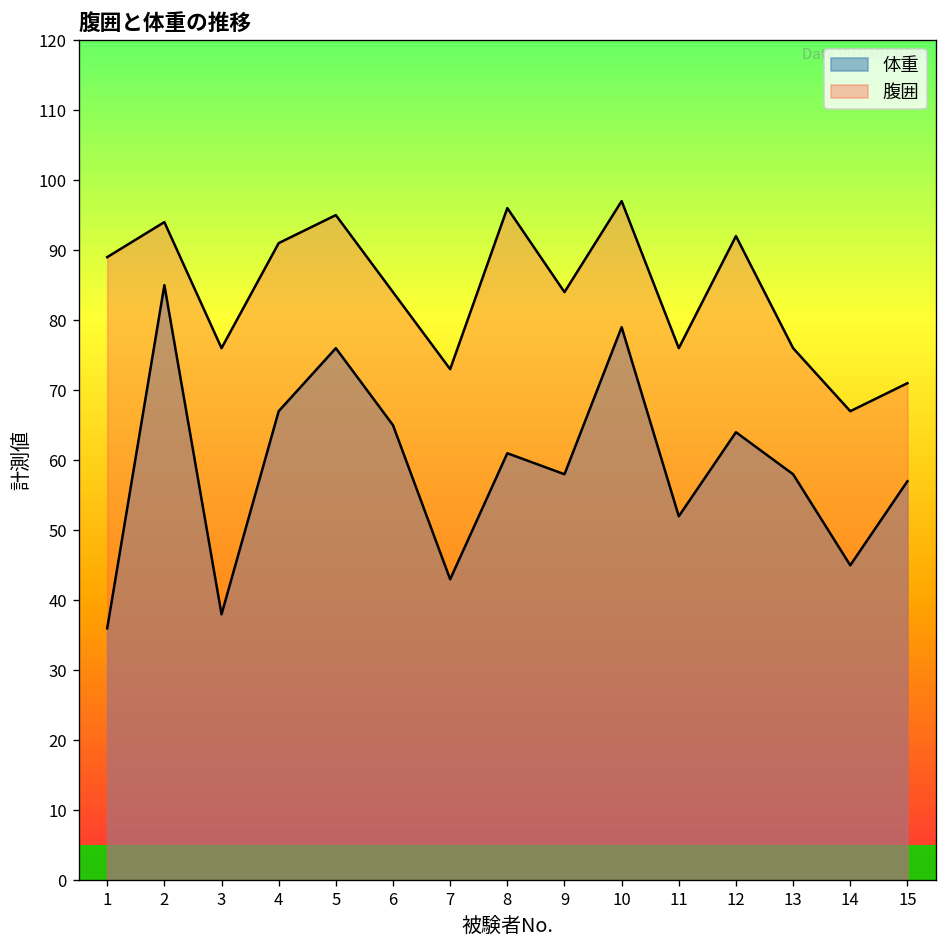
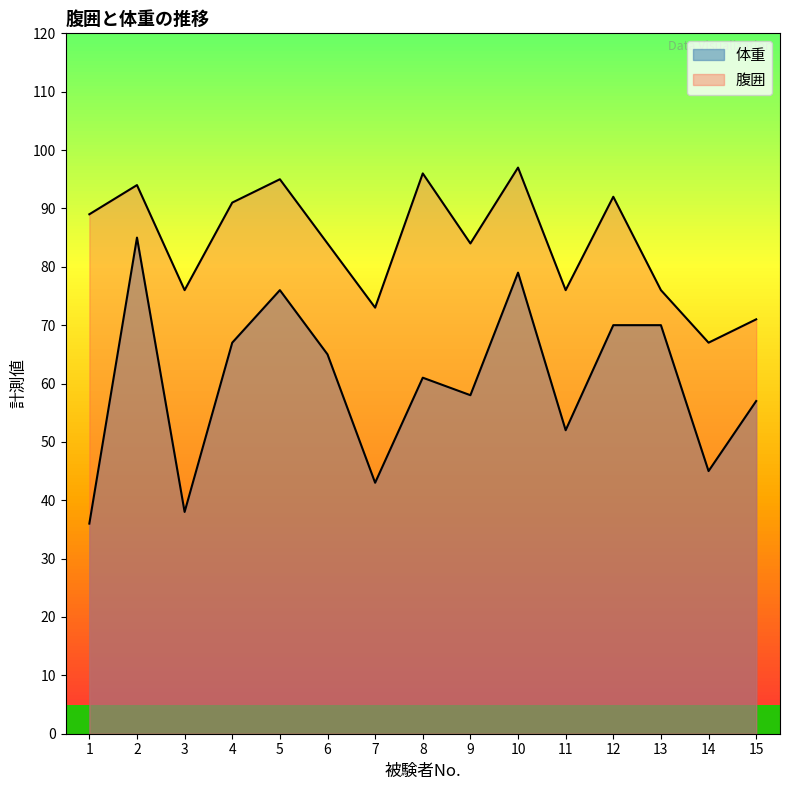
  {
    "体重": {
      "1": 36,
      "2": 85,
      "3": 38,
      "4": 67,
      "5": 76,
      "6": 65,
      "7": 43,
      "8": 61,
      "9": 58,
      "10": 79,
      "11": 52,
-     "12": 64,
-     "13": 58,
+     "12": 70,
+     "13": 70,
      "14": 45,
      "15": 57
    }
  }
